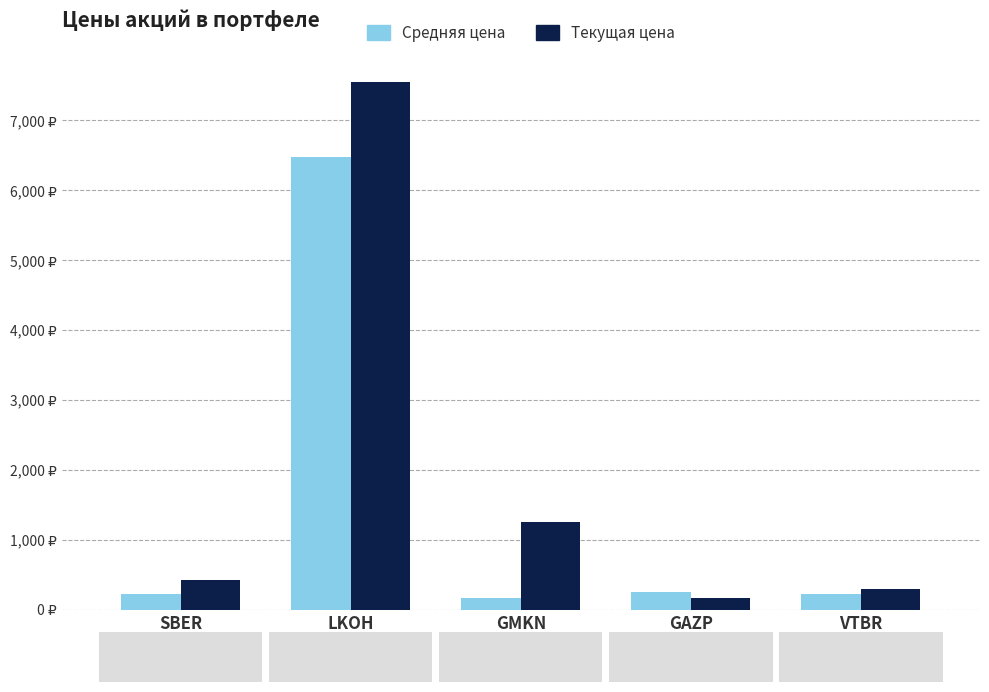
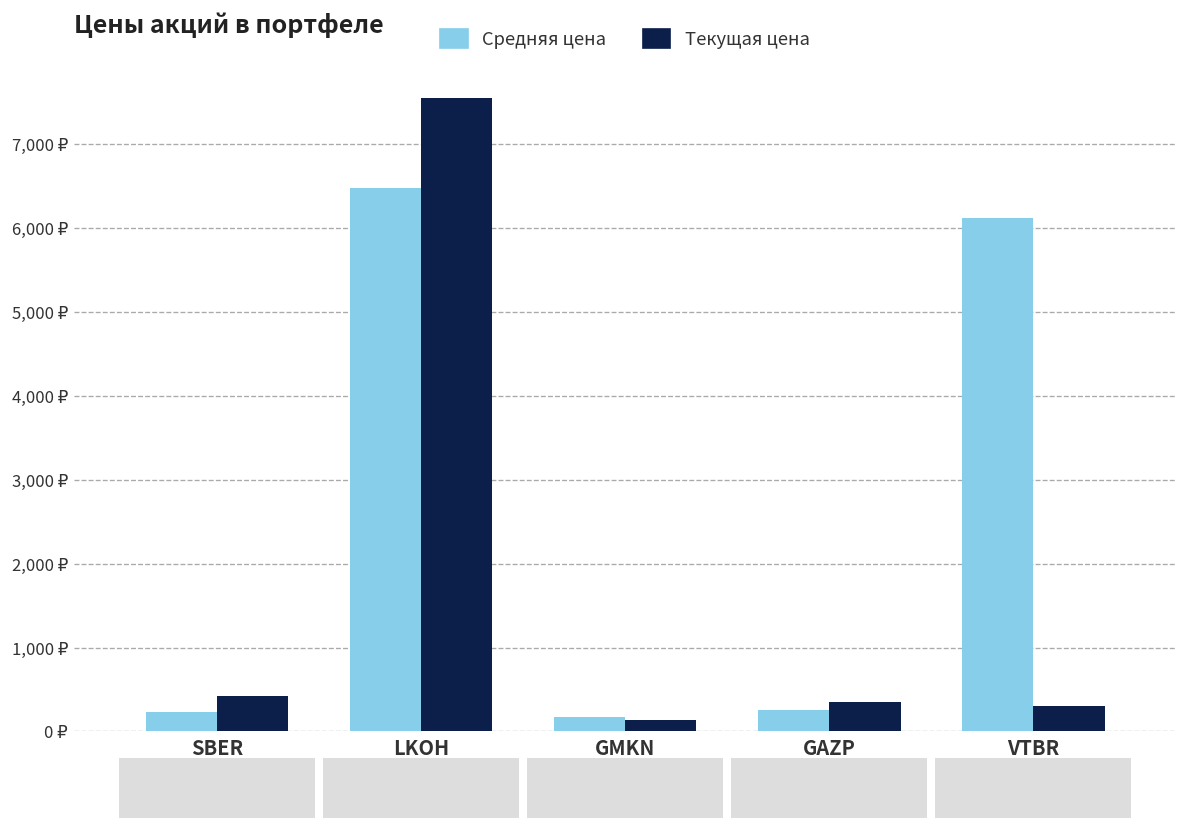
  {
    "Средняя цена": {
      "SBER": "200 ₽",
      "LKOH": "6,500 ₽",
      "GMKN": "200 ₽",
      "GAZP": "300 ₽",
-     "VTBR": "200 ₽"
+     "VTBR": "6,100 ₽"
    },
    "Текущая цена": {
      "SBER": "400 ₽",
      "LKOH": "7,600 ₽",
-     "GMKN": "1,300 ₽",
-     "GAZP": "200 ₽",
+     "GMKN": "100 ₽",
+     "GAZP": "300 ₽",
      "VTBR": "300 ₽"
    }
  }
